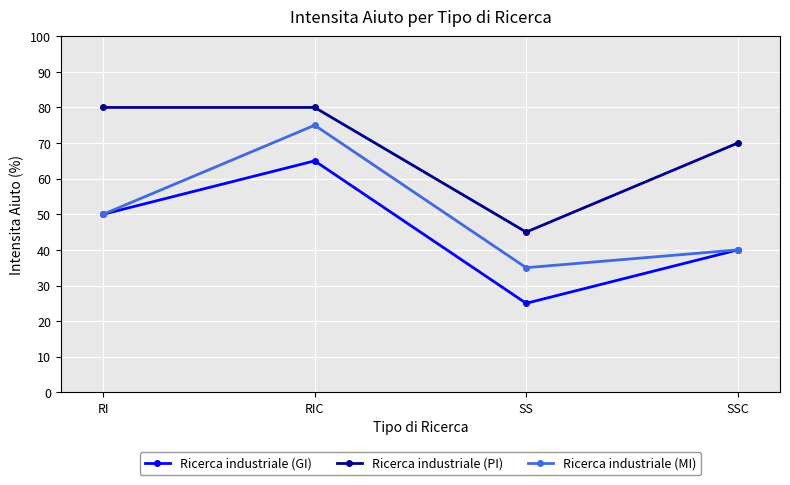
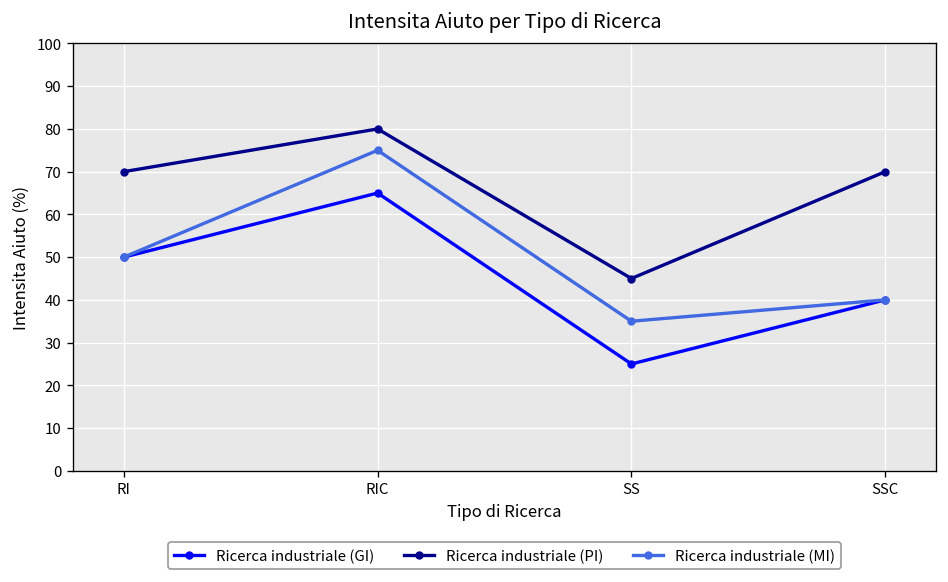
  {
    "Ricerca industriale (GI)": {
      "RIC": 65,
      "SS": 25
    },
    "Ricerca industriale (PI)": {
-     "RI": 80,
+     "RI": 70,
      "RIC": 80,
      "SS": 45,
      "SSC": 70
    },
    "Ricerca industriale (MI)": {
      "RIC": 75,
      "SS": 35
    }
  }
